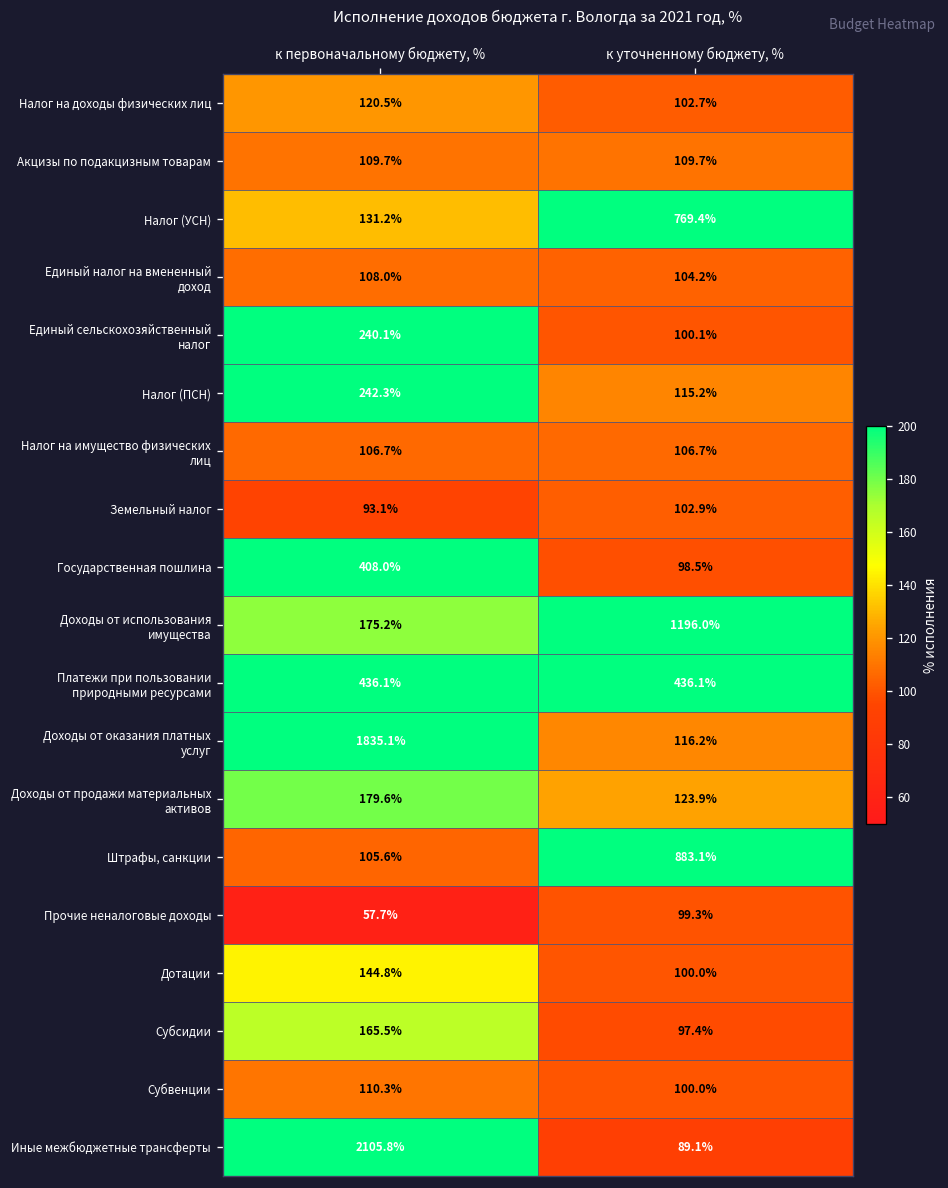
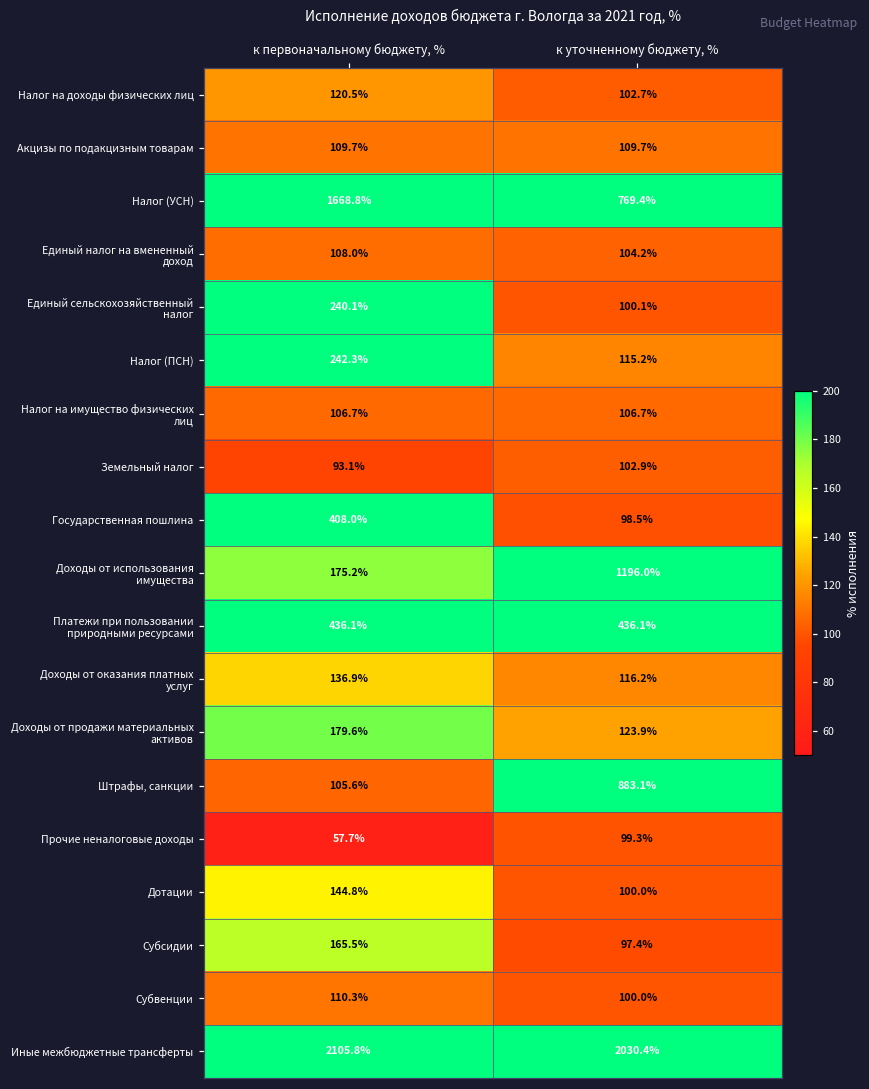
  {
    "Налог на доходы физических лиц": {
      "к первоначальному бюджету, %": "120.5%",
      "к уточненному бюджету, %": "102.7%"
    },
    "Акцизы по подакцизным товарам": {
      "к первоначальному бюджету, %": "109.7%",
      "к уточненному бюджету, %": "109.7%"
    },
    "Налог (УСН)": {
-     "к первоначальному бюджету, %": "131.2%",
+     "к первоначальному бюджету, %": "1668.8%",
      "к уточненному бюджету, %": "769.4%"
    },
    "Единый налог на вмененный доход": {
      "к первоначальному бюджету, %": "108.0%",
      "к уточненному бюджету, %": "104.2%"
    },
    "Единый сельскохозяйственный налог": {
      "к первоначальному бюджету, %": "240.1%",
      "к уточненному бюджету, %": "100.1%"
    },
    "Налог (ПСН)": {
      "к первоначальному бюджету, %": "242.3%",
      "к уточненному бюджету, %": "115.2%"
    },
    "Налог на имущество физических лиц": {
      "к первоначальному бюджету, %": "106.7%",
      "к уточненному бюджету, %": "106.7%"
    },
    "Земельный налог": {
      "к первоначальному бюджету, %": "93.1%",
      "к уточненному бюджету, %": "102.9%"
    },
    "Государственная пошлина": {
      "к первоначальному бюджету, %": "408.0%",
      "к уточненному бюджету, %": "98.5%"
    },
    "Доходы от использования имущества": {
      "к первоначальному бюджету, %": "175.2%",
      "к уточненному бюджету, %": "1196.0%"
    },
    "Платежи при пользовании природными ресурсами": {
      "к первоначальному бюджету, %": "436.1%",
      "к уточненному бюджету, %": "436.1%"
    },
    "Доходы от оказания платных услуг": {
-     "к первоначальному бюджету, %": "1835.1%",
+     "к первоначальному бюджету, %": "136.9%",
      "к уточненному бюджету, %": "116.2%"
    },
    "Доходы от продажи материальных активов": {
      "к первоначальному бюджету, %": "179.6%",
      "к уточненному бюджету, %": "123.9%"
    },
    "Штрафы, санкции": {
      "к первоначальному бюджету, %": "105.6%",
      "к уточненному бюджету, %": "883.1%"
    },
    "Прочие неналоговые доходы": {
      "к первоначальному бюджету, %": "57.7%",
      "к уточненному бюджету, %": "99.3%"
    },
    "Дотации": {
      "к первоначальному бюджету, %": "144.8%",
      "к уточненному бюджету, %": "100.0%"
    },
    "Субсидии": {
      "к первоначальному бюджету, %": "165.5%",
      "к уточненному бюджету, %": "97.4%"
    },
    "Субвенции": {
      "к первоначальному бюджету, %": "110.3%",
      "к уточненному бюджету, %": "100.0%"
    },
    "Иные межбюджетные трансферты": {
      "к первоначальному бюджету, %": "2105.8%",
-     "к уточненному бюджету, %": "89.1%"
+     "к уточненному бюджету, %": "2030.4%"
    }
  }
